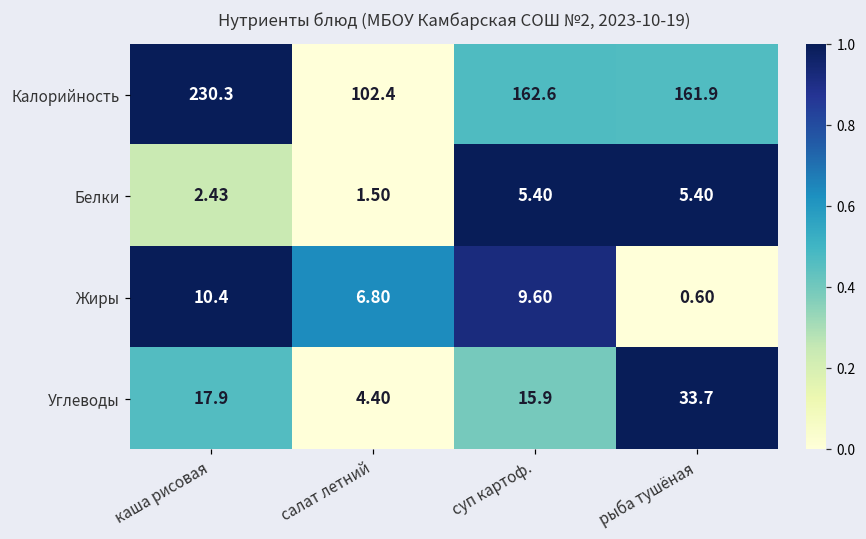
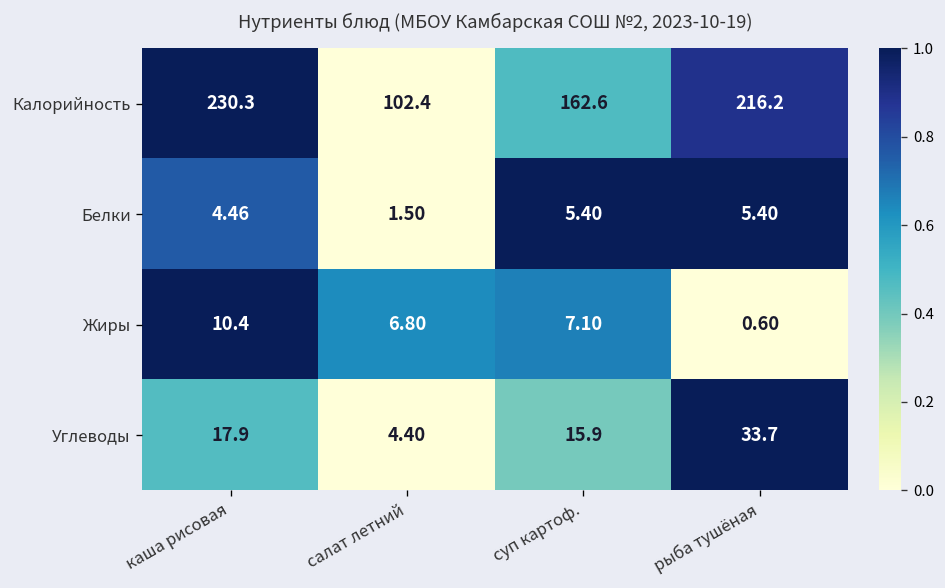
  {
    "Калорийность": {
      "каша рисовая": 230.3,
      "салат летний": 102.4,
      "суп картоф.": 162.6,
-     "рыба тушёная": 161.9
+     "рыба тушёная": 216.2
    },
    "Белки": {
-     "каша рисовая": 2.43,
+     "каша рисовая": 4.46,
      "салат летний": 1.50,
      "суп картоф.": 5.40,
      "рыба тушёная": 5.40
    },
    "Жиры": {
      "каша рисовая": 10.4,
      "салат летний": 6.80,
-     "суп картоф.": 9.60,
+     "суп картоф.": 7.10,
      "рыба тушёная": 0.60
    },
    "Углеводы": {
      "каша рисовая": 17.9,
      "салат летний": 4.40,
      "суп картоф.": 15.9,
      "рыба тушёная": 33.7
    }
  }
